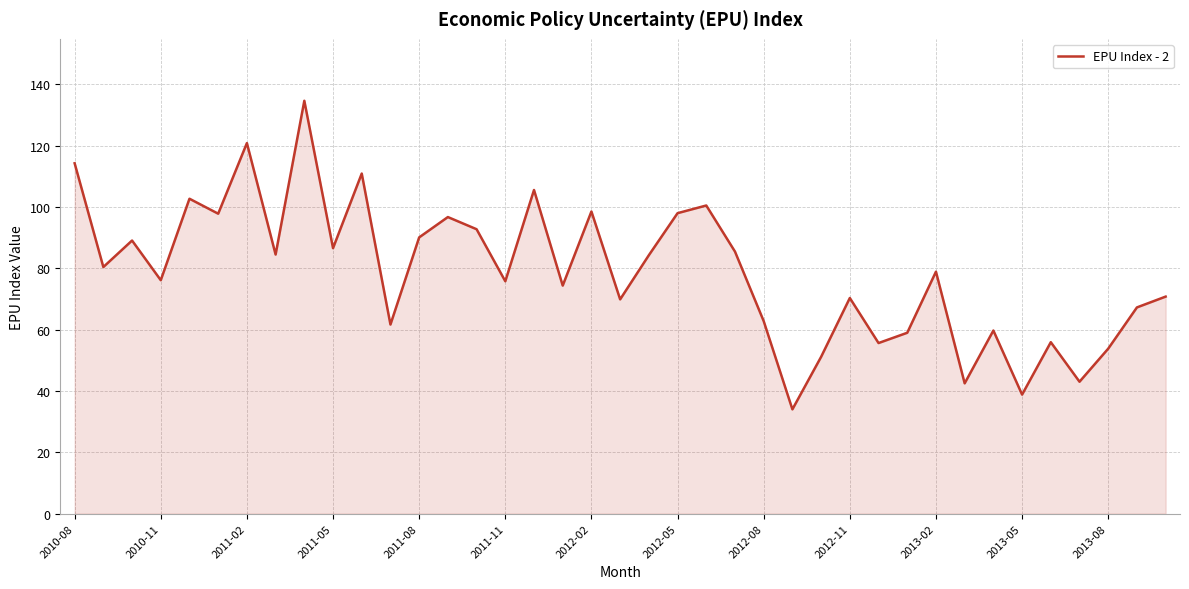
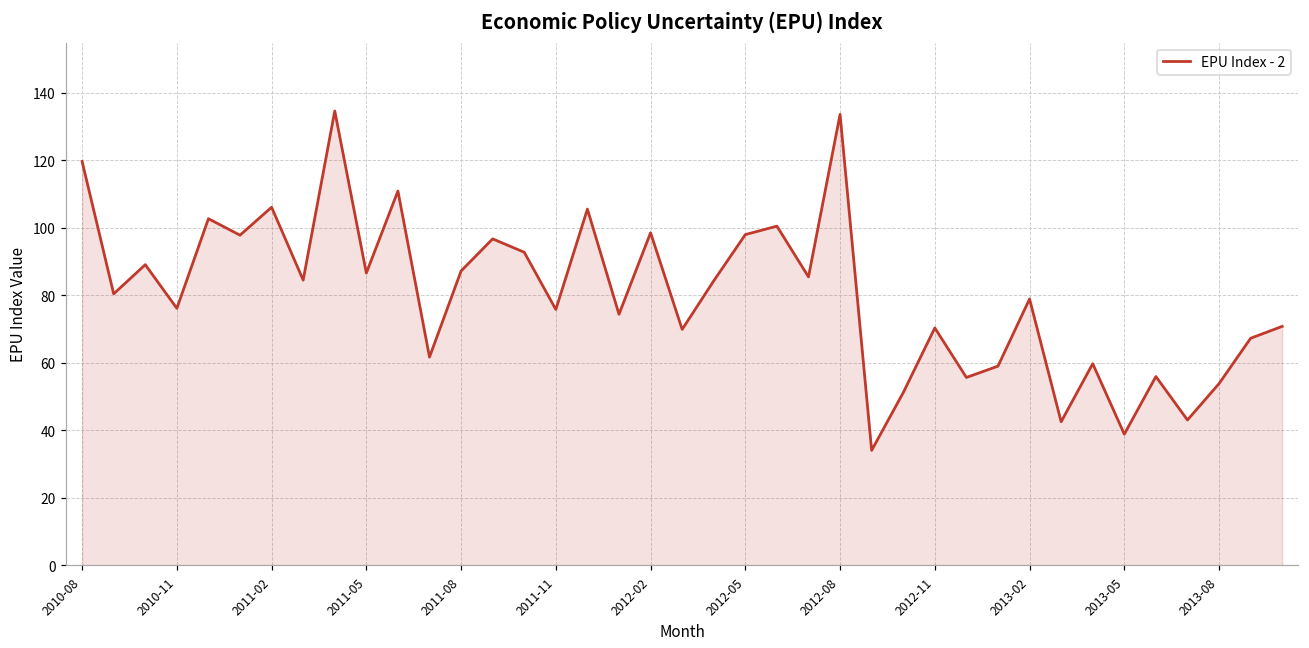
  {
-   "2010-08": 114,
+   "2010-08": 120,
    "2010-11": 76,
-   "2011-02": 121,
+   "2011-02": 106,
    "2011-05": 87,
-   "2011-08": 90,
+   "2011-08": 87,
    "2011-11": 76,
    "2012-02": 99,
    "2012-05": 98,
-   "2012-08": 63,
+   "2012-08": 134,
    "2012-11": 70,
    "2013-02": 79,
    "2013-05": 39,
    "2013-08": 54
  }
